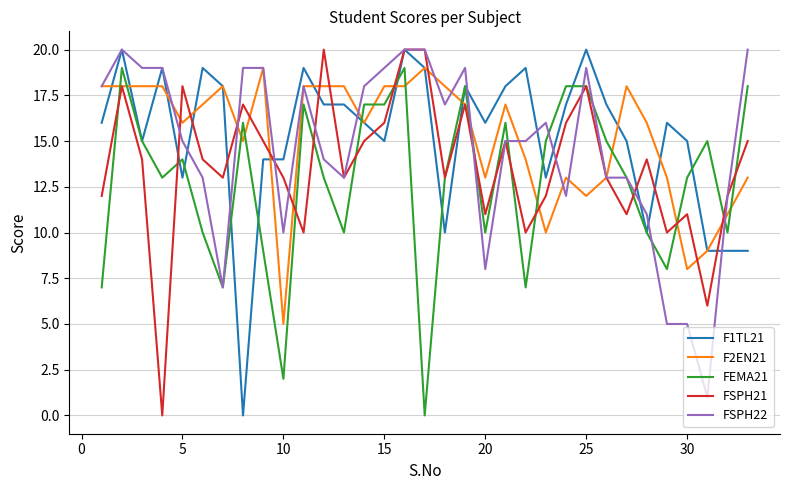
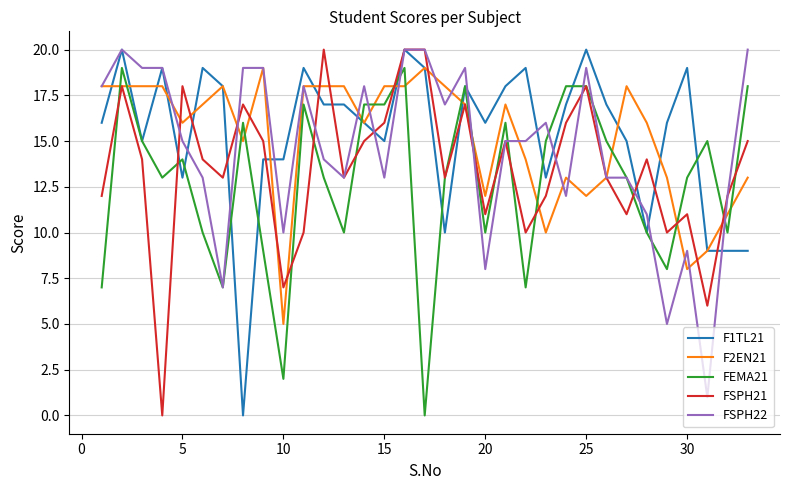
  {
    "F1TL21": {
      "5": 13,
      "10": 14,
      "15": 15,
      "20": 16,
      "25": 20,
-     "30": 15
+     "30": 19
    },
    "F2EN21": {
      "5": 16,
      "10": 5,
      "15": 18,
-     "20": 13,
+     "20": 12,
      "25": 12,
      "30": 8
    },
    "FEMA21": {
      "5": 14,
      "10": 2,
      "15": 17,
      "20": 10,
      "30": 13
    },
    "FSPH21": {
      "5": 18,
-     "10": 13,
+     "10": 7,
      "15": 16,
      "20": 11,
      "30": 11
    },
    "FSPH22": {
      "5": 15,
      "10": 10,
-     "15": 19,
+     "15": 13,
      "20": 8,
      "25": 19,
-     "30": 5
+     "30": 9
    }
  }
